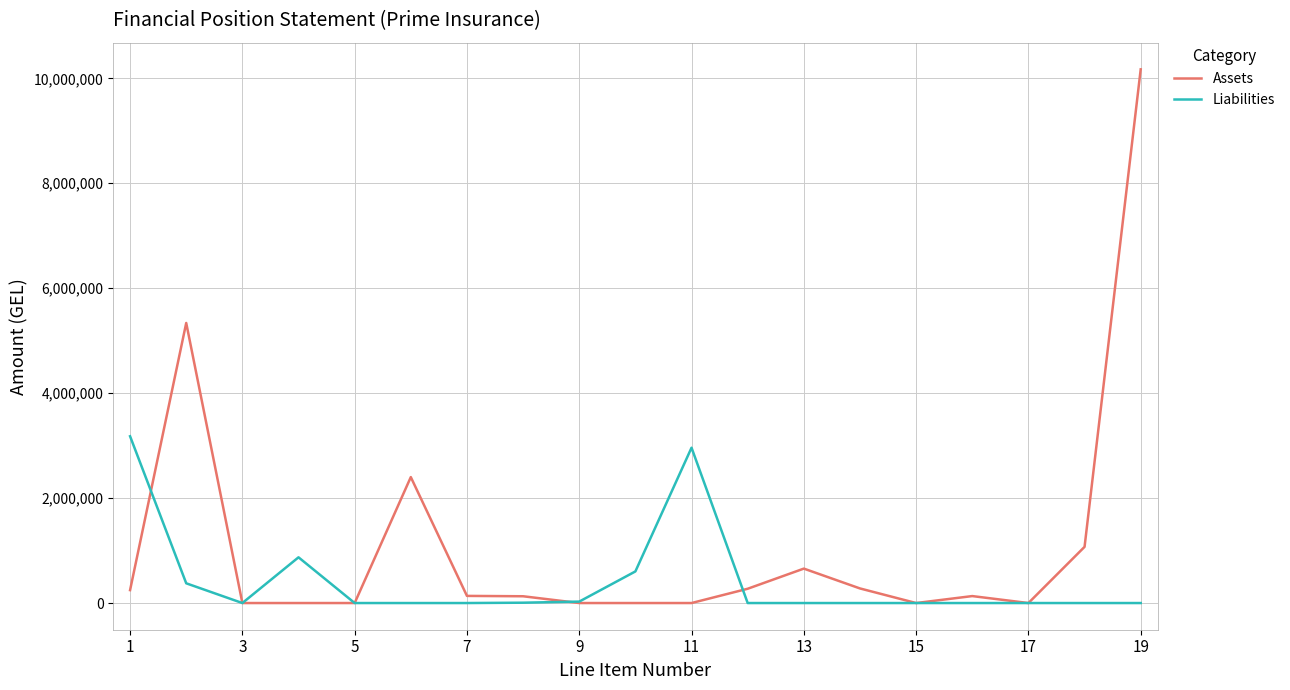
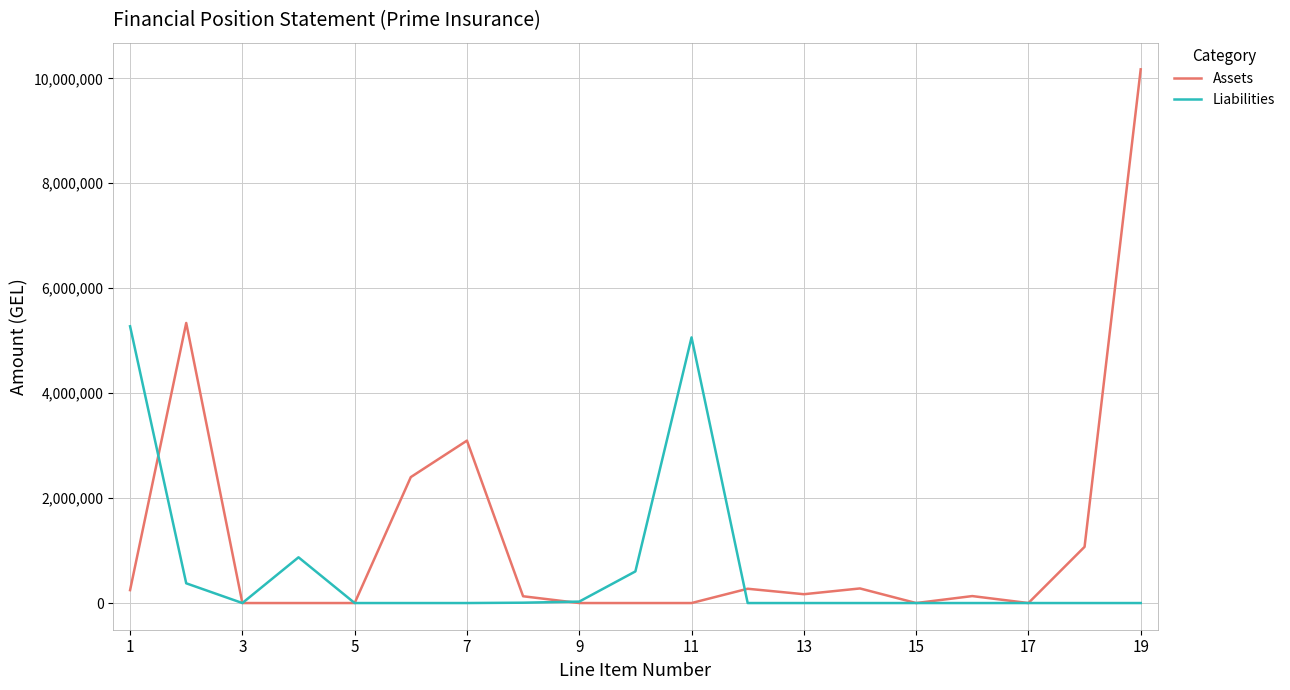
  {
    "Assets": {
      "1": "200,000",
-     "7": "100,000",
+     "7": "3,100,000",
      "11": "0",
-     "13": "700,000",
+     "13": "200,000",
      "19": "10,200,000"
    },
    "Liabilities": {
-     "1": "3,200,000",
+     "1": "5,300,000",
      "7": "0",
-     "11": "3,000,000",
+     "11": "5,100,000",
      "13": "0",
      "19": "0"
    }
  }
